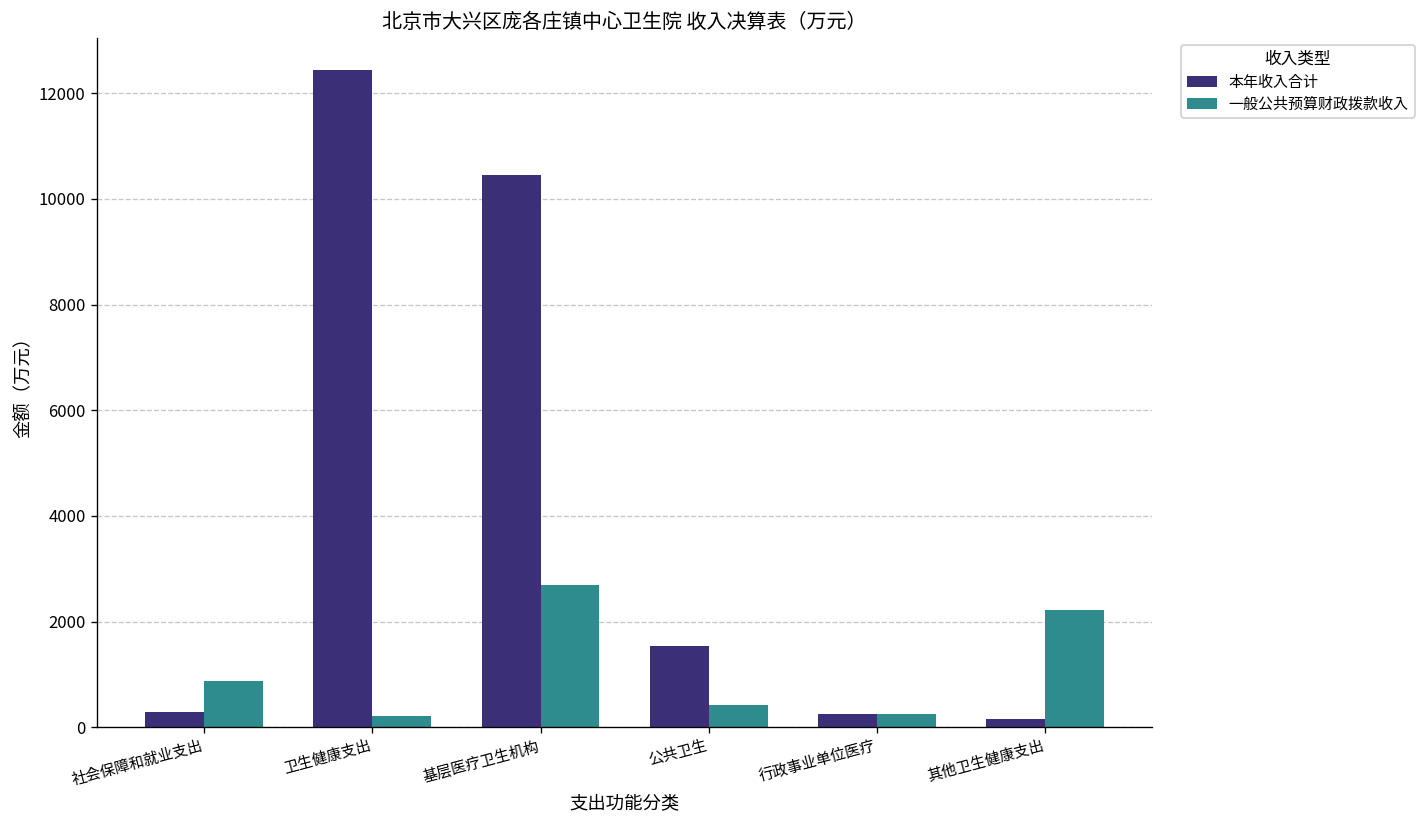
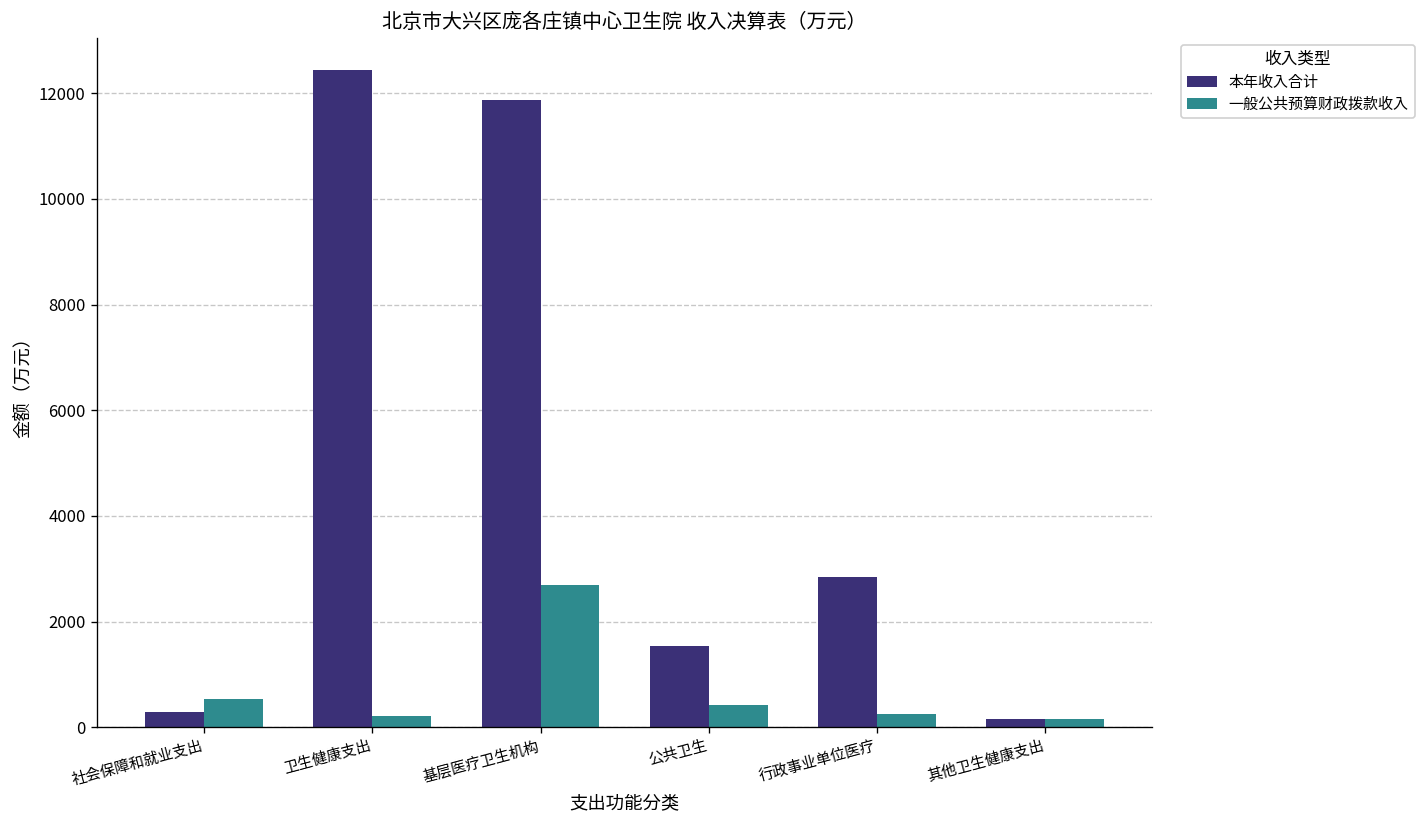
  {
    "本年收入合计": {
      "社会保障和就业支出": 300,
      "卫生健康支出": 12400,
-     "基层医疗卫生机构": 10400,
+     "基层医疗卫生机构": 11900,
      "公共卫生": 1500,
-     "行政事业单位医疗": 200,
+     "行政事业单位医疗": 2800,
      "其他卫生健康支出": 200
    },
    "一般公共预算财政拨款收入": {
-     "社会保障和就业支出": 900,
+     "社会保障和就业支出": 500,
      "卫生健康支出": 200,
      "基层医疗卫生机构": 2700,
      "公共卫生": 400,
      "行政事业单位医疗": 200,
-     "其他卫生健康支出": 2200
+     "其他卫生健康支出": 200
    }
  }
